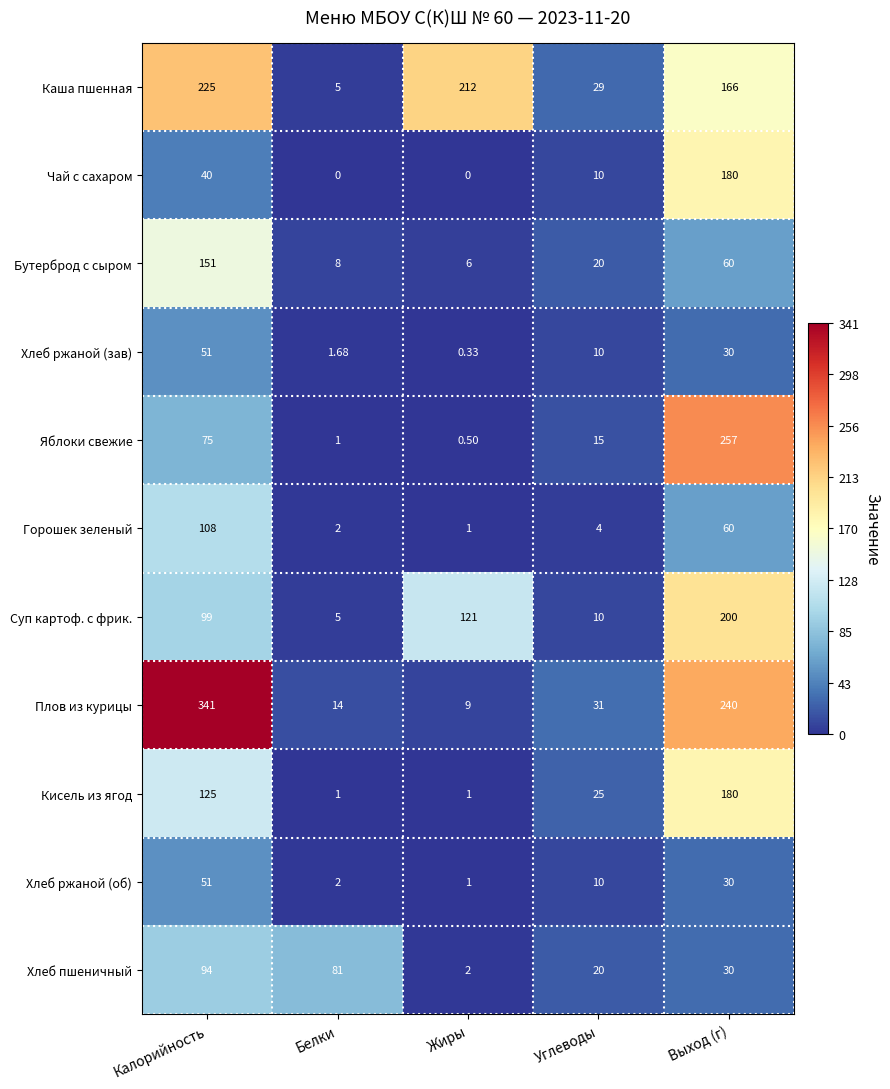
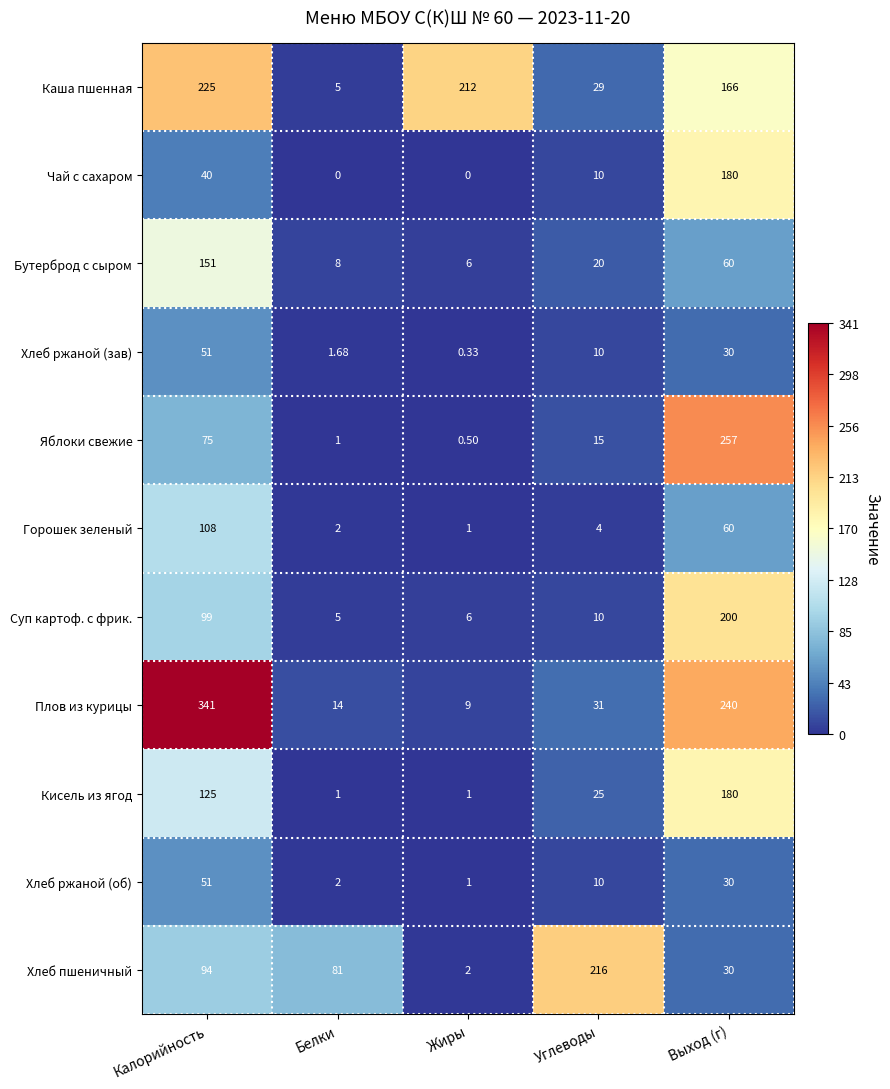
  {
    "Каша пшенная": {
      "Калорийность": 225,
      "Белки": 5,
      "Жиры": 212,
      "Углеводы": 29,
      "Выход (г)": 166
    },
    "Чай с сахаром": {
      "Калорийность": 40,
      "Белки": 0,
      "Жиры": 0,
      "Углеводы": 10,
      "Выход (г)": 180
    },
    "Бутерброд с сыром": {
      "Калорийность": 151,
      "Белки": 8,
      "Жиры": 6,
      "Углеводы": 20,
      "Выход (г)": 60
    },
    "Хлеб ржаной (зав)": {
      "Калорийность": 51,
      "Белки": 1.68,
      "Жиры": 0.33,
      "Углеводы": 10,
      "Выход (г)": 30
    },
    "Яблоки свежие": {
      "Калорийность": 75,
      "Белки": 1,
      "Жиры": 0.50,
      "Углеводы": 15,
      "Выход (г)": 257
    },
    "Горошек зеленый": {
      "Калорийность": 108,
      "Белки": 2,
      "Жиры": 1,
      "Углеводы": 4,
      "Выход (г)": 60
    },
    "Суп картоф. с фрик.": {
      "Калорийность": 99,
      "Белки": 5,
-     "Жиры": 121,
+     "Жиры": 6,
      "Углеводы": 10,
      "Выход (г)": 200
    },
    "Плов из курицы": {
      "Калорийность": 341,
      "Белки": 14,
      "Жиры": 9,
      "Углеводы": 31,
      "Выход (г)": 240
    },
    "Кисель из ягод": {
      "Калорийность": 125,
      "Белки": 1,
      "Жиры": 1,
      "Углеводы": 25,
      "Выход (г)": 180
    },
    "Хлеб ржаной (об)": {
      "Калорийность": 51,
      "Белки": 2,
      "Жиры": 1,
      "Углеводы": 10,
      "Выход (г)": 30
    },
    "Хлеб пшеничный": {
      "Калорийность": 94,
      "Белки": 81,
      "Жиры": 2,
-     "Углеводы": 20,
+     "Углеводы": 216,
      "Выход (г)": 30
    }
  }
